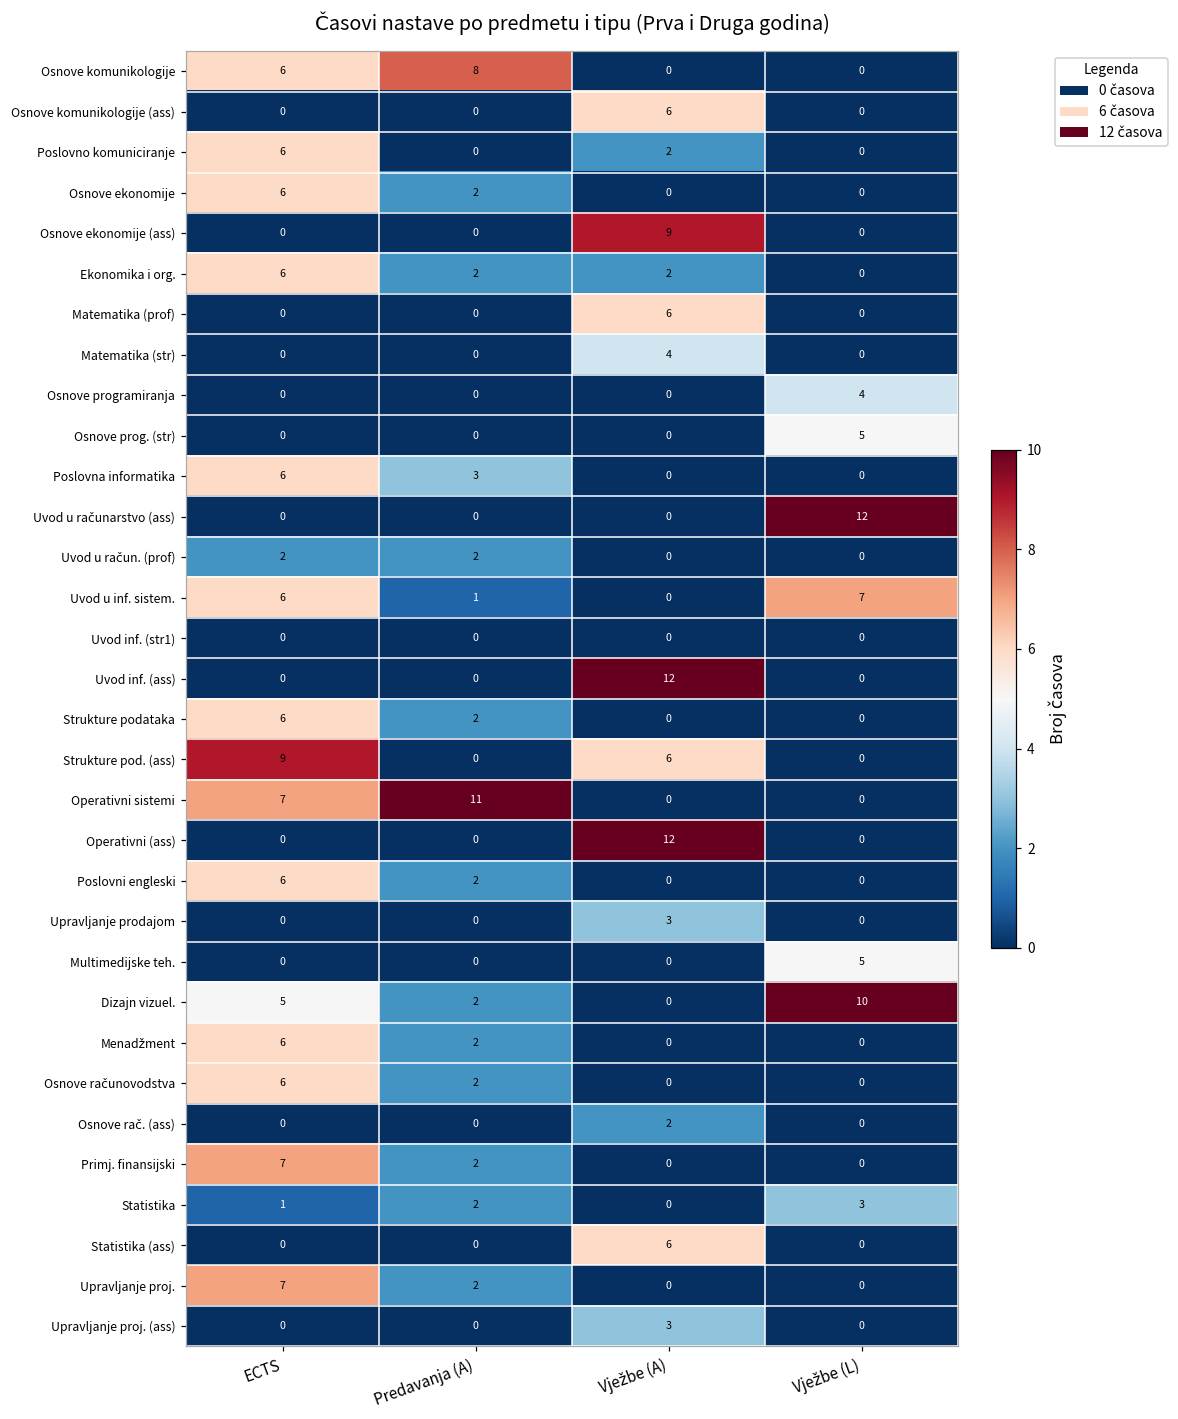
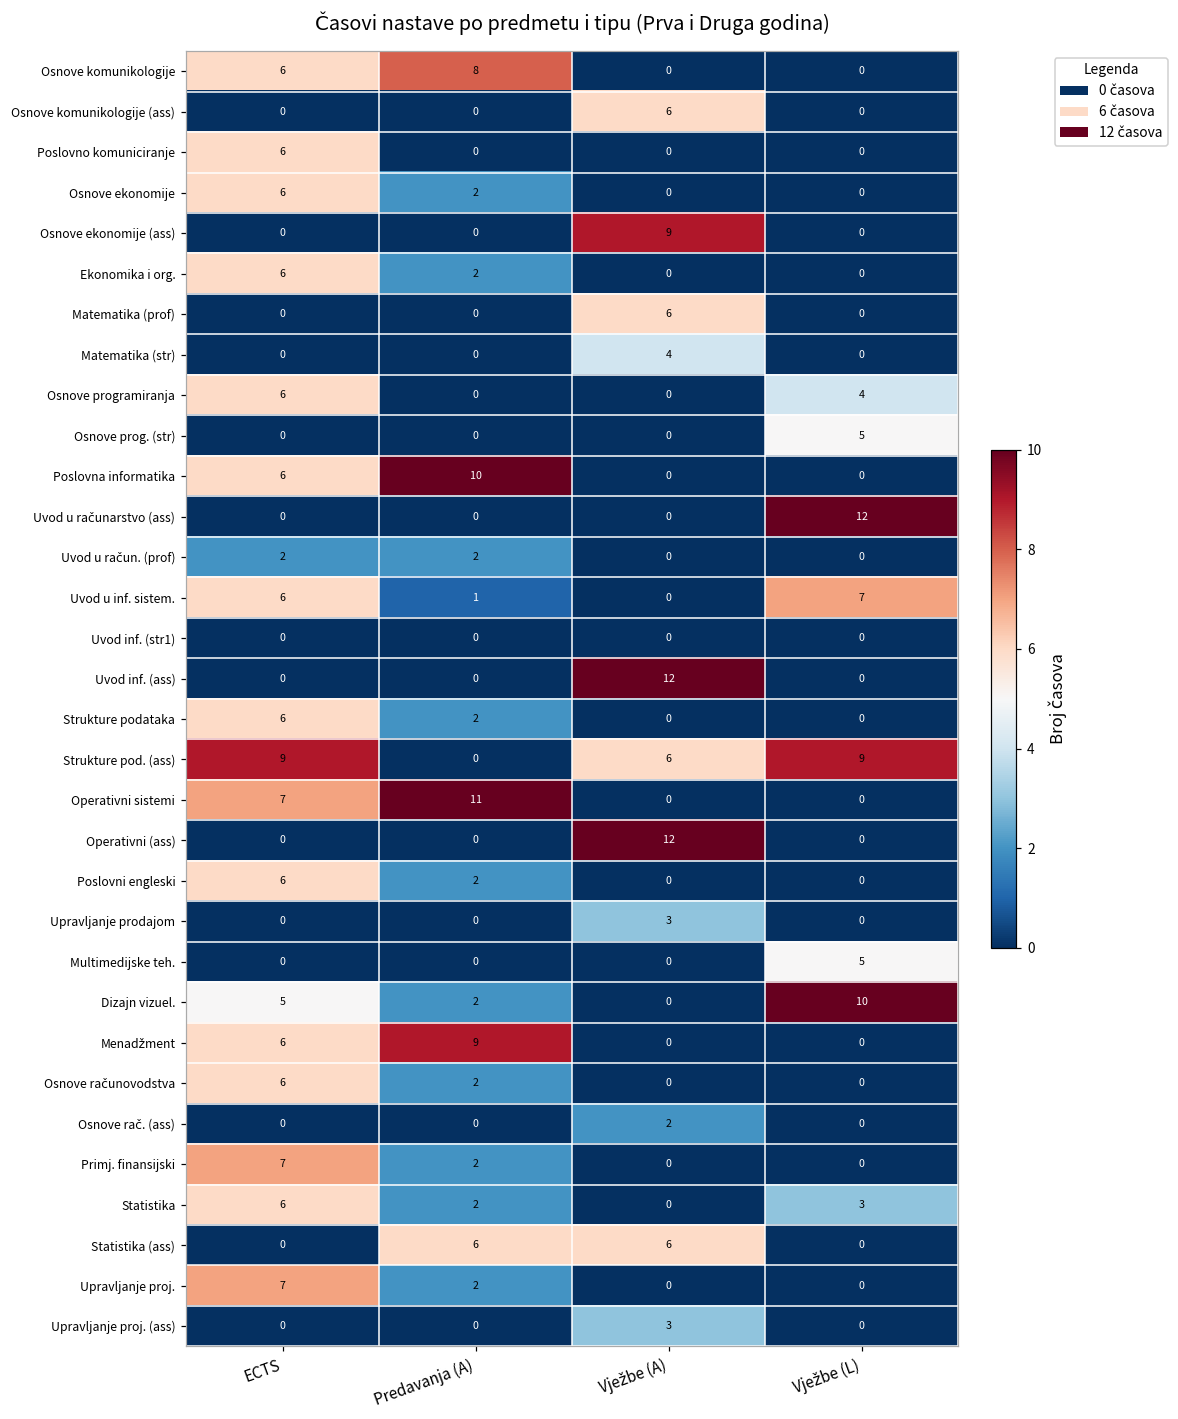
  {
    "Osnove komunikologije": {
      "ECTS": 6,
      "Predavanja (A)": 8,
      "Vježbe (A)": 0,
      "Vježbe (L)": 0
    },
    "Osnove komunikologije (ass)": {
      "ECTS": 0,
      "Predavanja (A)": 0,
      "Vježbe (A)": 6,
      "Vježbe (L)": 0
    },
    "Poslovno komuniciranje": {
      "ECTS": 6,
      "Predavanja (A)": 0,
-     "Vježbe (A)": 2,
+     "Vježbe (A)": 0,
      "Vježbe (L)": 0
    },
    "Osnove ekonomije": {
      "ECTS": 6,
      "Predavanja (A)": 2,
      "Vježbe (A)": 0,
      "Vježbe (L)": 0
    },
    "Osnove ekonomije (ass)": {
      "ECTS": 0,
      "Predavanja (A)": 0,
      "Vježbe (A)": 9,
      "Vježbe (L)": 0
    },
    "Ekonomika i org.": {
      "ECTS": 6,
      "Predavanja (A)": 2,
-     "Vježbe (A)": 2,
+     "Vježbe (A)": 0,
      "Vježbe (L)": 0
    },
    "Matematika (prof)": {
      "ECTS": 0,
      "Predavanja (A)": 0,
      "Vježbe (A)": 6,
      "Vježbe (L)": 0
    },
    "Matematika (str)": {
      "ECTS": 0,
      "Predavanja (A)": 0,
      "Vježbe (A)": 4,
      "Vježbe (L)": 0
    },
    "Osnove programiranja": {
-     "ECTS": 0,
+     "ECTS": 6,
      "Predavanja (A)": 0,
      "Vježbe (A)": 0,
      "Vježbe (L)": 4
    },
    "Osnove prog. (str)": {
      "ECTS": 0,
      "Predavanja (A)": 0,
      "Vježbe (A)": 0,
      "Vježbe (L)": 5
    },
    "Poslovna informatika": {
      "ECTS": 6,
-     "Predavanja (A)": 3,
+     "Predavanja (A)": 10,
      "Vježbe (A)": 0,
      "Vježbe (L)": 0
    },
    "Uvod u računarstvo (ass)": {
      "ECTS": 0,
      "Predavanja (A)": 0,
      "Vježbe (A)": 0,
      "Vježbe (L)": 12
    },
    "Uvod u račun. (prof)": {
      "ECTS": 2,
      "Predavanja (A)": 2,
      "Vježbe (A)": 0,
      "Vježbe (L)": 0
    },
    "Uvod u inf. sistem.": {
      "ECTS": 6,
      "Predavanja (A)": 1,
      "Vježbe (A)": 0,
      "Vježbe (L)": 7
    },
    "Uvod inf. (str1)": {
      "ECTS": 0,
      "Predavanja (A)": 0,
      "Vježbe (A)": 0,
      "Vježbe (L)": 0
    },
    "Uvod inf. (ass)": {
      "ECTS": 0,
      "Predavanja (A)": 0,
      "Vježbe (A)": 12,
      "Vježbe (L)": 0
    },
    "Strukture podataka": {
      "ECTS": 6,
      "Predavanja (A)": 2,
      "Vježbe (A)": 0,
      "Vježbe (L)": 0
    },
    "Strukture pod. (ass)": {
      "ECTS": 9,
      "Predavanja (A)": 0,
      "Vježbe (A)": 6,
-     "Vježbe (L)": 0
+     "Vježbe (L)": 9
    },
    "Operativni sistemi": {
      "ECTS": 7,
      "Predavanja (A)": 11,
      "Vježbe (A)": 0,
      "Vježbe (L)": 0
    },
    "Operativni (ass)": {
      "ECTS": 0,
      "Predavanja (A)": 0,
      "Vježbe (A)": 12,
      "Vježbe (L)": 0
    },
    "Poslovni engleski": {
      "ECTS": 6,
      "Predavanja (A)": 2,
      "Vježbe (A)": 0,
      "Vježbe (L)": 0
    },
    "Upravljanje prodajom": {
      "ECTS": 0,
      "Predavanja (A)": 0,
      "Vježbe (A)": 3,
      "Vježbe (L)": 0
    },
    "Multimedijske teh.": {
      "ECTS": 0,
      "Predavanja (A)": 0,
      "Vježbe (A)": 0,
      "Vježbe (L)": 5
    },
    "Dizajn vizuel.": {
      "ECTS": 5,
      "Predavanja (A)": 2,
      "Vježbe (A)": 0,
      "Vježbe (L)": 10
    },
    "Menadžment": {
      "ECTS": 6,
-     "Predavanja (A)": 2,
+     "Predavanja (A)": 9,
      "Vježbe (A)": 0,
      "Vježbe (L)": 0
    },
    "Osnove računovodstva": {
      "ECTS": 6,
      "Predavanja (A)": 2,
      "Vježbe (A)": 0,
      "Vježbe (L)": 0
    },
    "Osnove rač. (ass)": {
      "ECTS": 0,
      "Predavanja (A)": 0,
      "Vježbe (A)": 2,
      "Vježbe (L)": 0
    },
    "Primj. finansijski": {
      "ECTS": 7,
      "Predavanja (A)": 2,
      "Vježbe (A)": 0,
      "Vježbe (L)": 0
    },
    "Statistika": {
-     "ECTS": 1,
+     "ECTS": 6,
      "Predavanja (A)": 2,
      "Vježbe (A)": 0,
      "Vježbe (L)": 3
    },
    "Statistika (ass)": {
      "ECTS": 0,
-     "Predavanja (A)": 0,
+     "Predavanja (A)": 6,
      "Vježbe (A)": 6,
      "Vježbe (L)": 0
    },
    "Upravljanje proj.": {
      "ECTS": 7,
      "Predavanja (A)": 2,
      "Vježbe (A)": 0,
      "Vježbe (L)": 0
    },
    "Upravljanje proj. (ass)": {
      "ECTS": 0,
      "Predavanja (A)": 0,
      "Vježbe (A)": 3,
      "Vježbe (L)": 0
    }
  }
